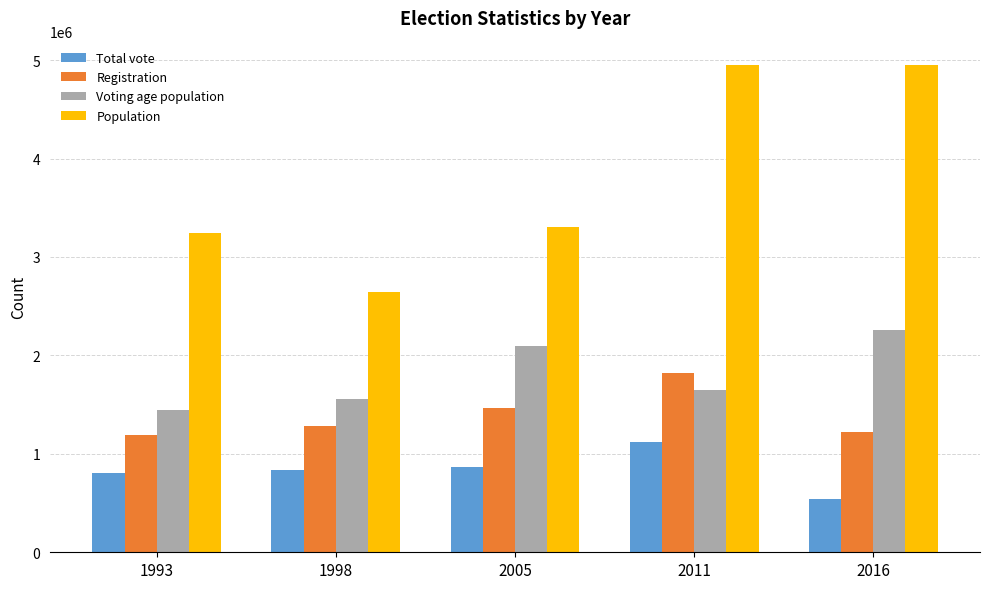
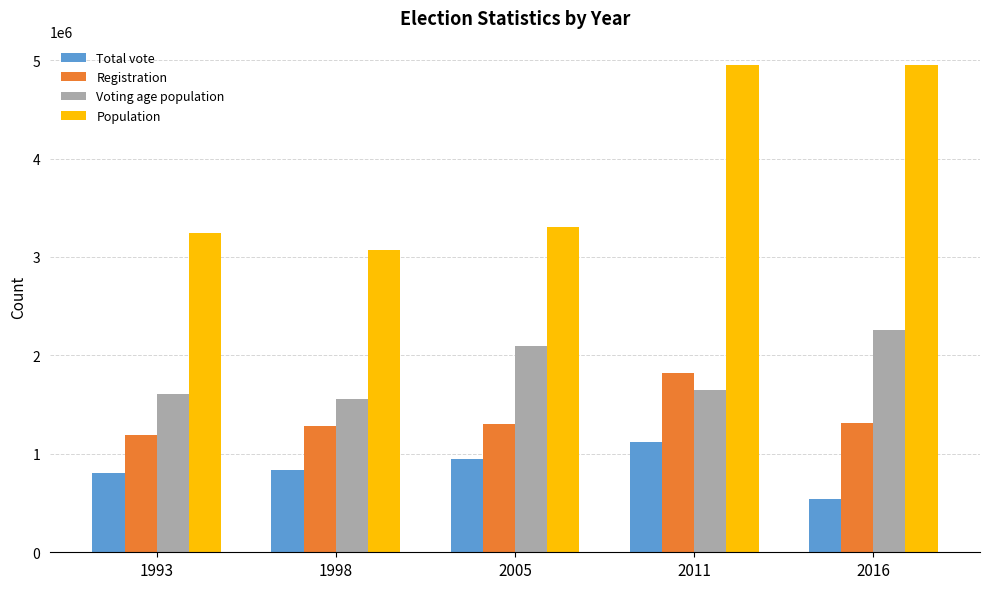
  {
    "Total vote": {
      "1993": 800000,
      "1998": 800000,
-     "2005": 860000,
+     "2005": 950000,
      "2011": 1100000,
      "2016": 500000
    },
    "Registration": {
      "1993": 1200000,
      "1998": 1300000,
-     "2005": 1500000,
+     "2005": 1300000,
      "2011": 1800000,
-     "2016": 1200000
+     "2016": 1300000
    },
    "Voting age population": {
-     "1993": 1400000,
+     "1993": 1600000,
      "1998": 1600000,
      "2005": 2100000,
      "2011": 1700000,
      "2016": 2300000
    },
    "Population": {
      "1993": 3200000,
-     "1998": 2600000,
+     "1998": 3100000,
      "2005": 3300000,
      "2011": 5000000,
      "2016": 5000000
    }
  }
